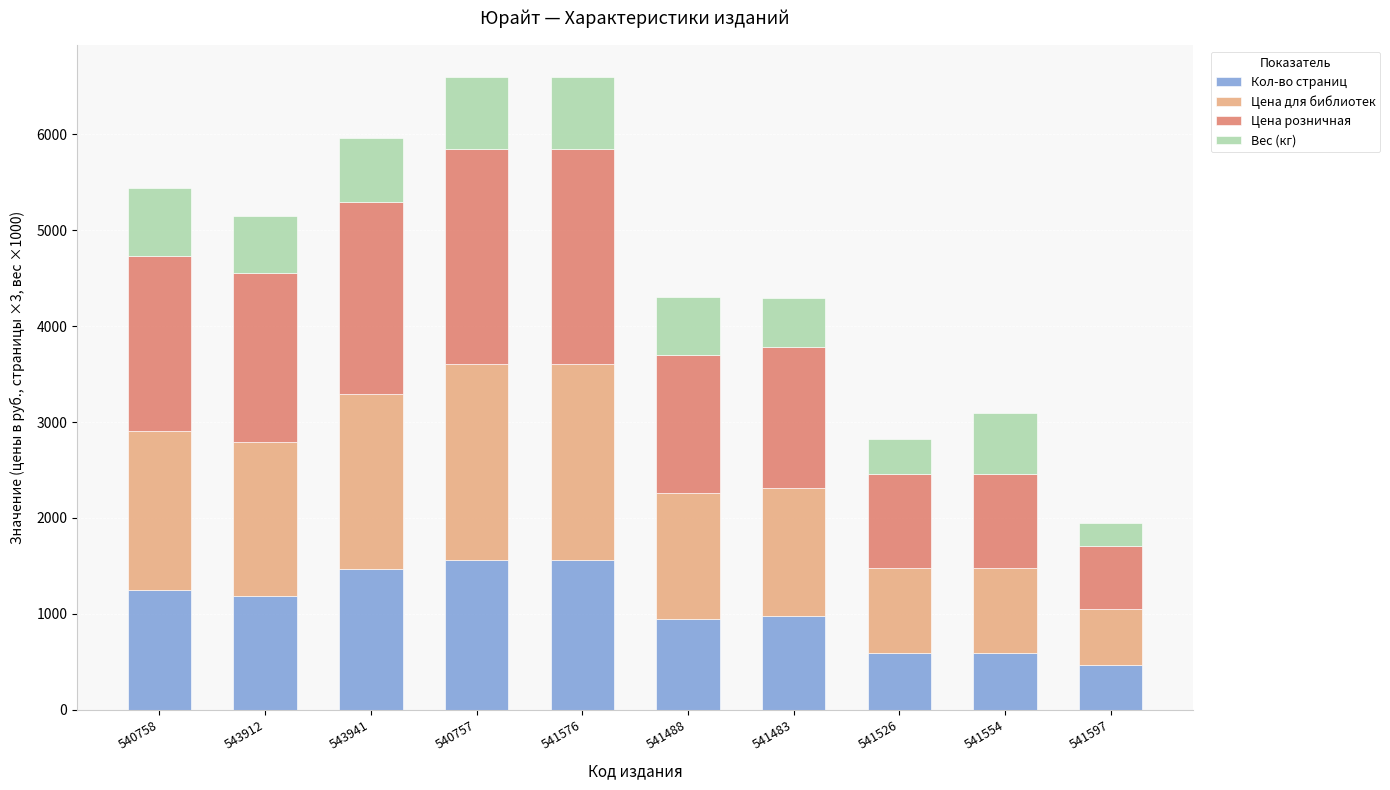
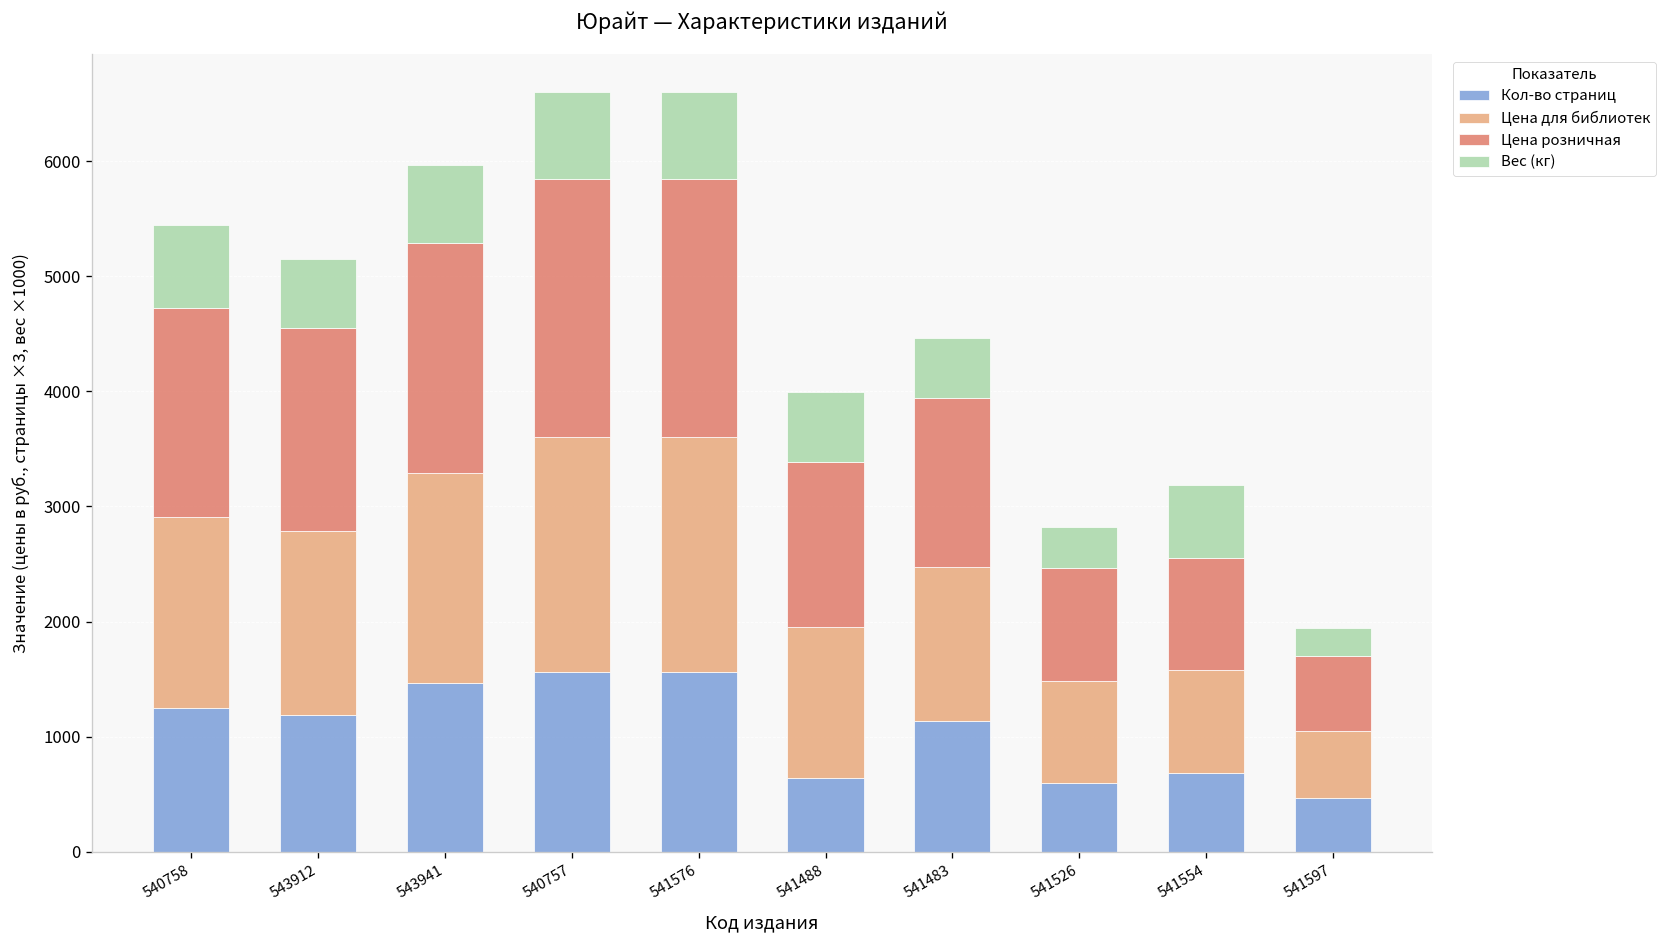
  {
    "Кол-во страниц": {
      "540758": 1200,
      "543912": 1200,
      "543941": 1500,
      "540757": 1600,
      "541576": 1600,
-     "541488": 1000,
-     "541483": 1000,
+     "541488": 600,
+     "541483": 1100,
      "541526": 600,
-     "541554": 600,
+     "541554": 700,
      "541597": 500
    },
    "Вес (кг)": {
      "540758": 700,
      "543912": 600,
      "543941": 700,
      "540757": 800,
      "541576": 800,
      "541488": 600,
      "541483": 500,
      "541526": 400,
      "541554": 600,
      "541597": 200
    }
  }
